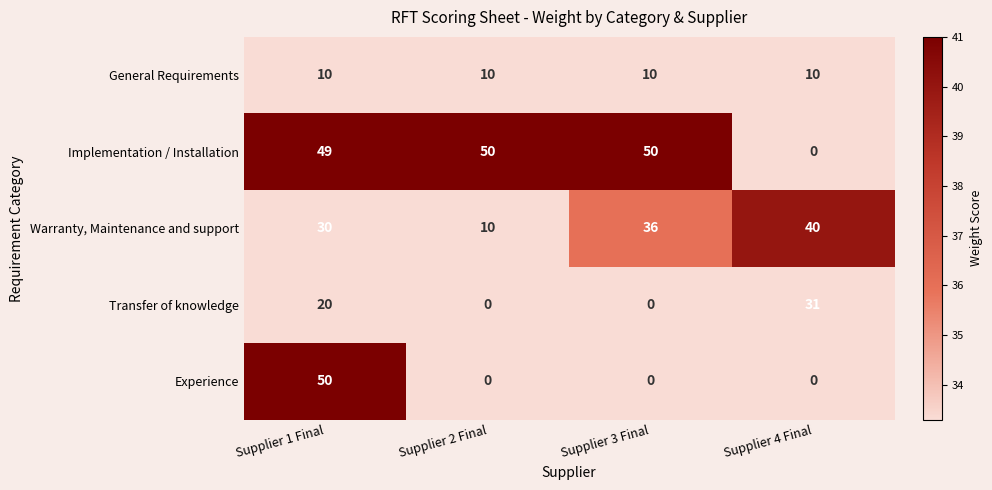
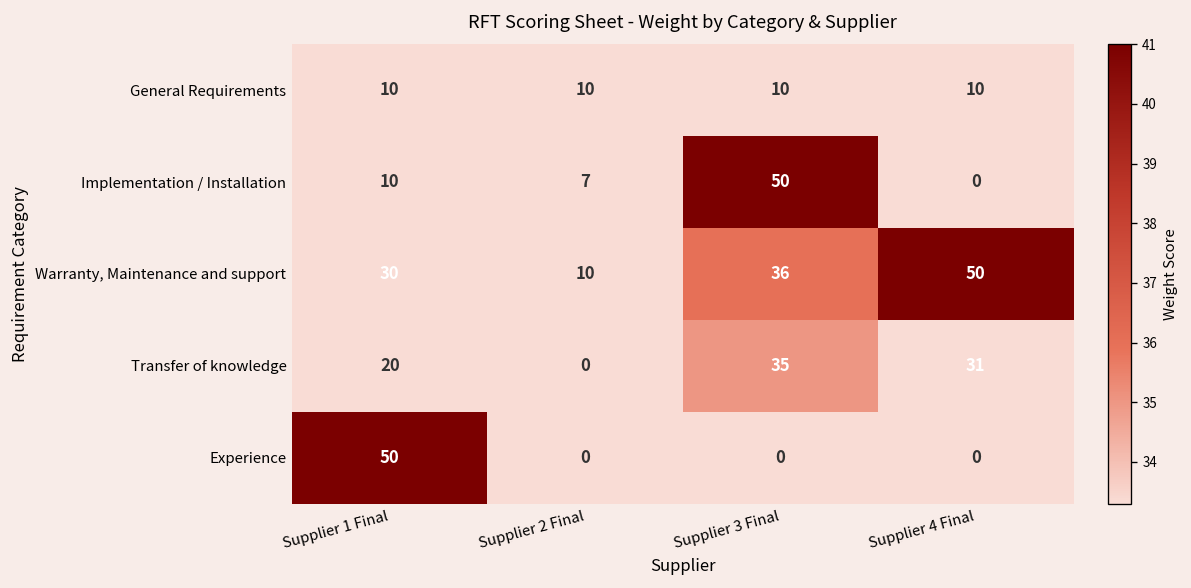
  {
    "General Requirements": {
      "Supplier 1 Final": 10,
      "Supplier 2 Final": 10,
      "Supplier 3 Final": 10,
      "Supplier 4 Final": 10
    },
    "Implementation / Installation": {
-     "Supplier 1 Final": 49,
-     "Supplier 2 Final": 50,
+     "Supplier 1 Final": 10,
+     "Supplier 2 Final": 7,
      "Supplier 3 Final": 50,
      "Supplier 4 Final": 0
    },
    "Warranty, Maintenance and support": {
      "Supplier 2 Final": 10,
      "Supplier 3 Final": 36,
-     "Supplier 4 Final": 40
+     "Supplier 4 Final": 50
    },
    "Transfer of knowledge": {
      "Supplier 1 Final": 20,
      "Supplier 2 Final": 0,
-     "Supplier 3 Final": 0
+     "Supplier 3 Final": 35
    },
    "Experience": {
      "Supplier 1 Final": 50,
      "Supplier 2 Final": 0,
      "Supplier 3 Final": 0,
      "Supplier 4 Final": 0
    }
  }
